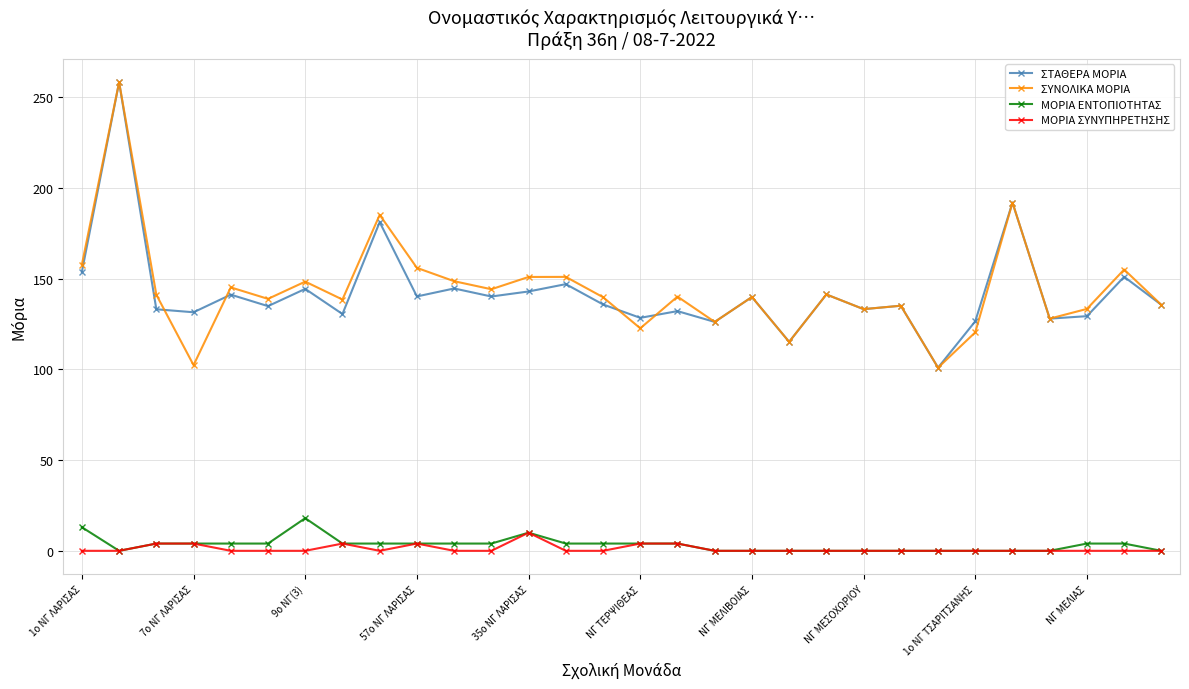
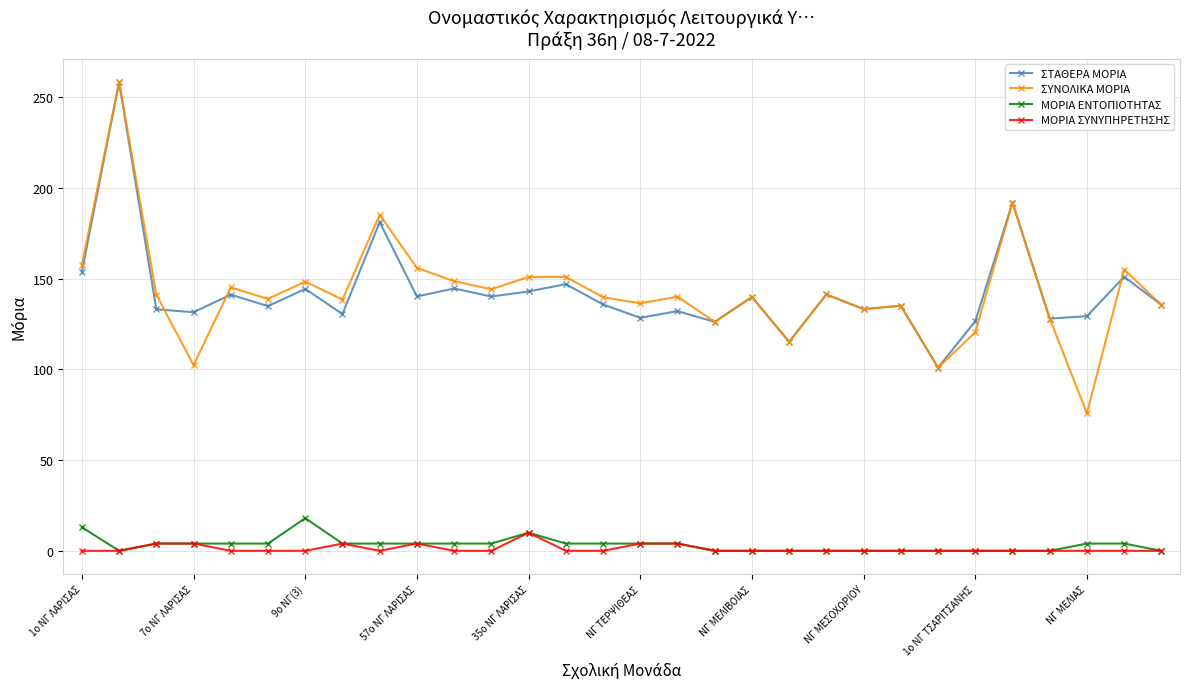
  {
    "ΣΤΑΘΕΡΑ ΜΟΡΙΑ": {
      "1ο ΝΓ ΛΑΡΙΣΑΣ": 154,
      "7ο ΝΓ ΛΑΡΙΣΑΣ": 132,
      "9ο ΝΓ(3)": 144,
      "57ο ΝΓ ΛΑΡΙΣΑΣ": 140,
      "35ο ΝΓ ΛΑΡΙΣΑΣ": 143,
      "ΝΓ ΤΕΡΨΙΘΕΑΣ": 128,
      "1ο ΝΓ ΤΣΑΡΙΤΣΑΝΗΣ": 127,
      "ΝΓ ΜΕΛΙΑΣ": 129
    },
    "ΣΥΝΟΛΙΚΑ ΜΟΡΙΑ": {
      "1ο ΝΓ ΛΑΡΙΣΑΣ": 158,
      "7ο ΝΓ ΛΑΡΙΣΑΣ": 102,
      "9ο ΝΓ(3)": 148,
      "57ο ΝΓ ΛΑΡΙΣΑΣ": 156,
      "35ο ΝΓ ΛΑΡΙΣΑΣ": 151,
-     "ΝΓ ΤΕΡΨΙΘΕΑΣ": 123,
+     "ΝΓ ΤΕΡΨΙΘΕΑΣ": 136,
      "1ο ΝΓ ΤΣΑΡΙΤΣΑΝΗΣ": 120,
-     "ΝΓ ΜΕΛΙΑΣ": 133
+     "ΝΓ ΜΕΛΙΑΣ": 76
    },
    "ΜΟΡΙΑ ΕΝΤΟΠΙΟΤΗΤΑΣ": {
      "1ο ΝΓ ΛΑΡΙΣΑΣ": 13,
      "9ο ΝΓ(3)": 18,
      "ΝΓ ΜΕΛΙΑΣ": 4
    },
    "ΜΟΡΙΑ ΣΥΝΥΠΗΡΕΤΗΣΗΣ": {
      "1ο ΝΓ ΛΑΡΙΣΑΣ": 0,
      "9ο ΝΓ(3)": 0,
      "ΝΓ ΜΕΛΙΑΣ": 0
    }
  }
